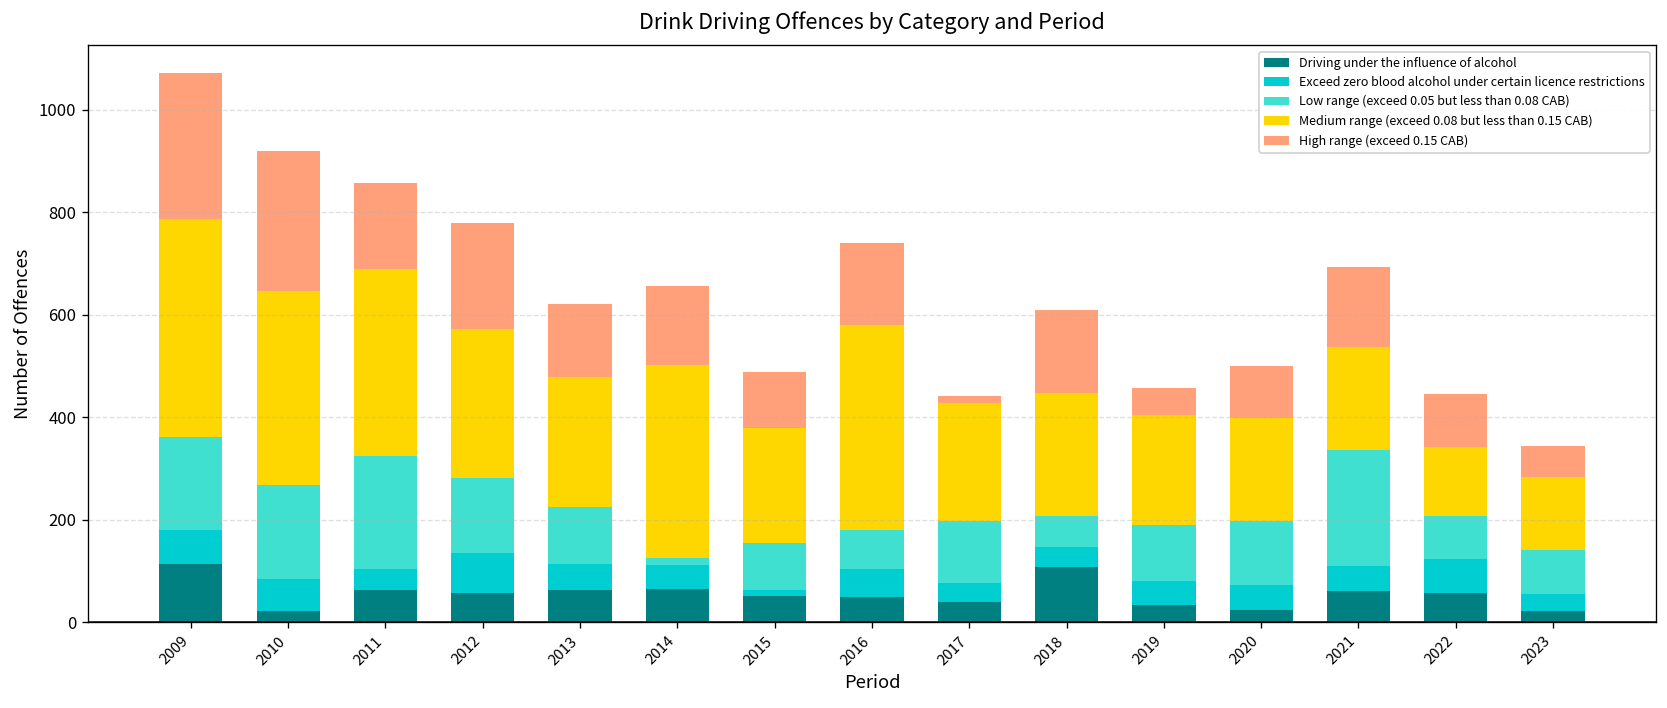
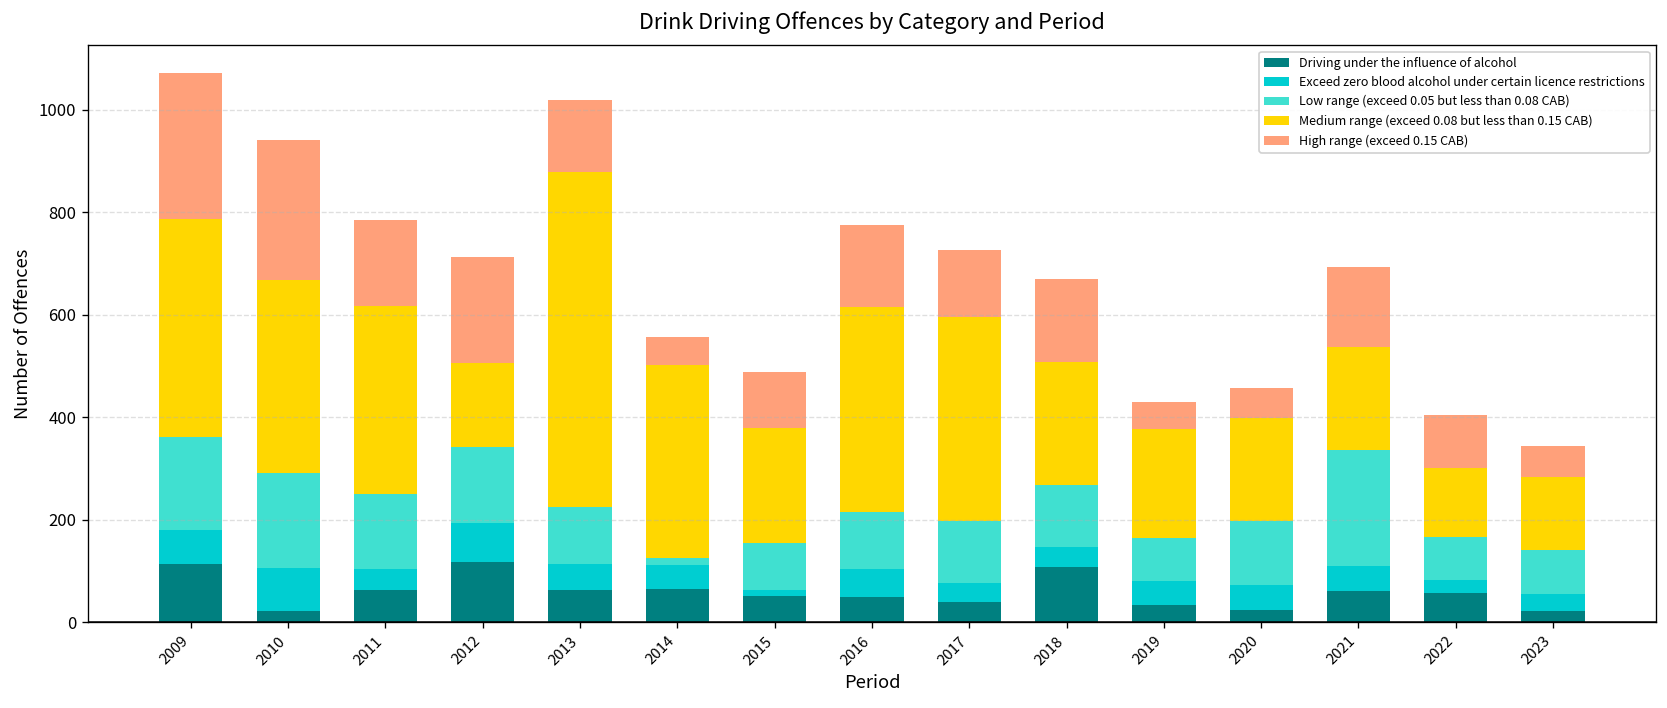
  {
    "Driving under the influence of alcohol": {
      "2009": 120,
      "2010": 20,
      "2011": 60,
-     "2012": 60,
+     "2012": 120,
      "2013": 60,
      "2014": 70,
      "2015": 50,
      "2016": 50,
      "2017": 40,
      "2018": 110,
      "2019": 40,
      "2020": 30,
      "2021": 60,
      "2022": 60,
      "2023": 20
    },
    "Exceed zero blood alcohol under certain licence restrictions": {
      "2009": 70,
-     "2010": 60,
+     "2010": 80,
      "2011": 40,
      "2012": 80,
      "2013": 50,
      "2014": 50,
      "2015": 10,
      "2016": 60,
      "2017": 40,
      "2018": 40,
      "2019": 50,
      "2020": 50,
      "2021": 50,
-     "2022": 70,
+     "2022": 20,
      "2023": 30
    },
    "Low range (exceed 0.05 but less than 0.08 CAB)": {
      "2009": 180,
      "2010": 190,
-     "2011": 220,
+     "2011": 150,
      "2012": 150,
      "2013": 110,
      "2014": 10,
      "2015": 90,
-     "2016": 80,
+     "2016": 110,
      "2017": 120,
-     "2018": 60,
-     "2019": 110,
+     "2018": 120,
+     "2019": 80,
      "2020": 120,
      "2021": 230,
      "2022": 80,
      "2023": 90
    },
    "Medium range (exceed 0.08 but less than 0.15 CAB)": {
      "2009": 430,
      "2010": 380,
      "2011": 370,
-     "2012": 290,
-     "2013": 250,
+     "2012": 160,
+     "2013": 650,
      "2014": 380,
      "2015": 220,
      "2016": 400,
-     "2017": 230,
+     "2017": 400,
      "2018": 240,
      "2019": 210,
      "2020": 200,
      "2021": 200,
      "2022": 140,
      "2023": 140
    },
    "High range (exceed 0.15 CAB)": {
      "2009": 280,
      "2010": 270,
      "2011": 170,
      "2012": 210,
      "2013": 140,
-     "2014": 150,
+     "2014": 50,
      "2015": 110,
      "2016": 160,
-     "2017": 10,
+     "2017": 130,
      "2018": 160,
      "2019": 50,
-     "2020": 100,
+     "2020": 60,
      "2021": 160,
      "2022": 100,
      "2023": 60
    }
  }
